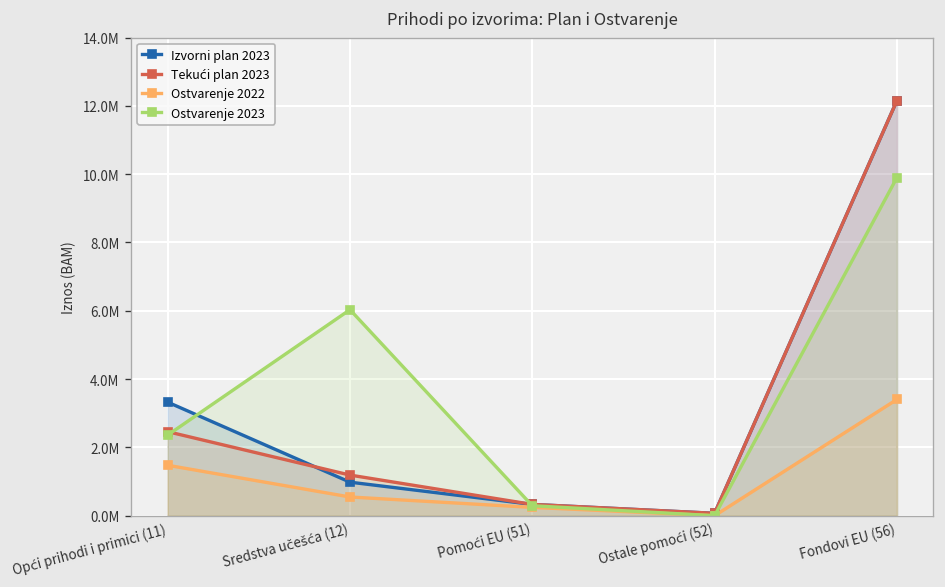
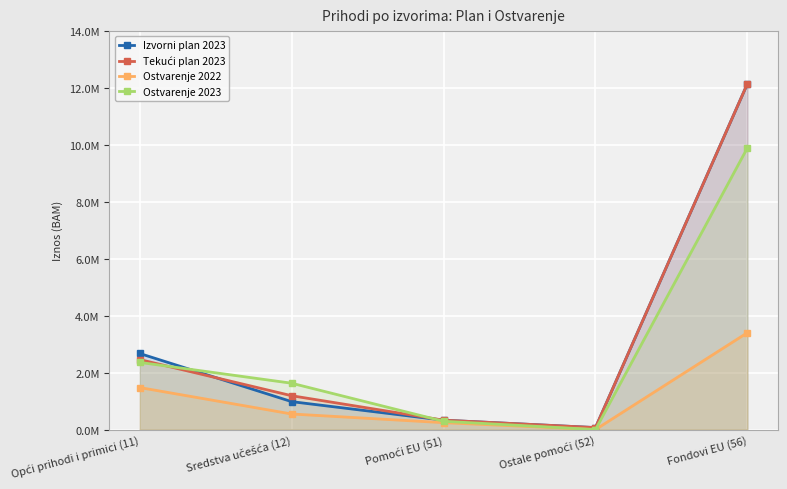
  {
    "Izvorni plan 2023": {
-     "Opći prihodi i primici (11)": 3300000,
+     "Opći prihodi i primici (11)": 2700000,
      "Sredstva učešća (12)": 1000000
    },
    "Tekući plan 2023": {
      "Opći prihodi i primici (11)": 2500000,
      "Sredstva učešća (12)": 1200000
    },
    "Ostvarenje 2022": {
      "Opći prihodi i primici (11)": 1500000,
      "Sredstva učešća (12)": 500000,
      "Fondovi EU (56)": 3400000
    },
    "Ostvarenje 2023": {
      "Opći prihodi i primici (11)": 2400000,
-     "Sredstva učešća (12)": 6000000,
+     "Sredstva učešća (12)": 1600000,
      "Fondovi EU (56)": 9900000
    }
  }
